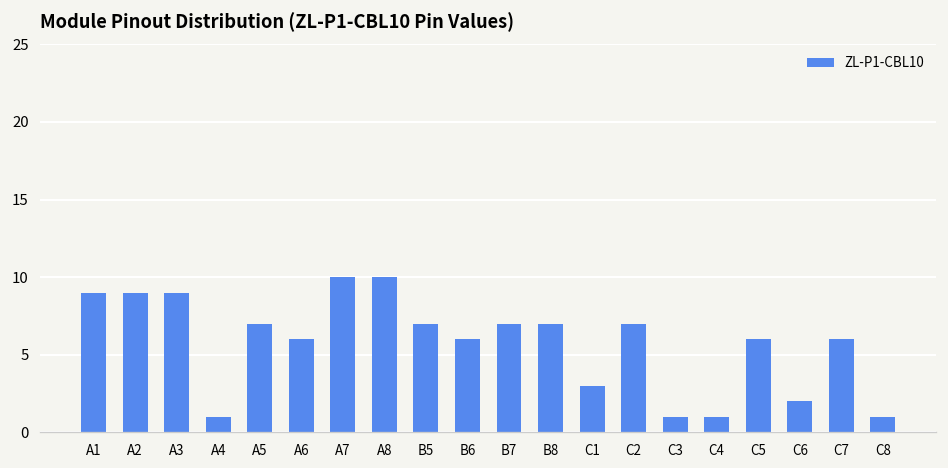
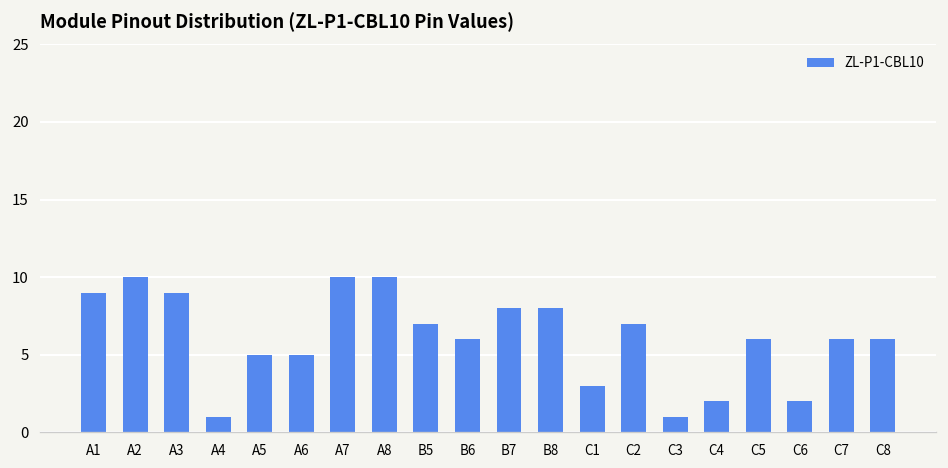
  {
    "A1": 9,
-   "A2": 9,
+   "A2": 10,
    "A3": 9,
    "A4": 1,
-   "A5": 7,
-   "A6": 6,
+   "A5": 5,
+   "A6": 5,
    "A7": 10,
    "A8": 10,
    "B5": 7,
    "B6": 6,
-   "B7": 7,
-   "B8": 7,
+   "B7": 8,
+   "B8": 8,
    "C1": 3,
    "C2": 7,
    "C3": 1,
-   "C4": 1,
+   "C4": 2,
    "C5": 6,
    "C6": 2,
    "C7": 6,
-   "C8": 1
+   "C8": 6
  }
